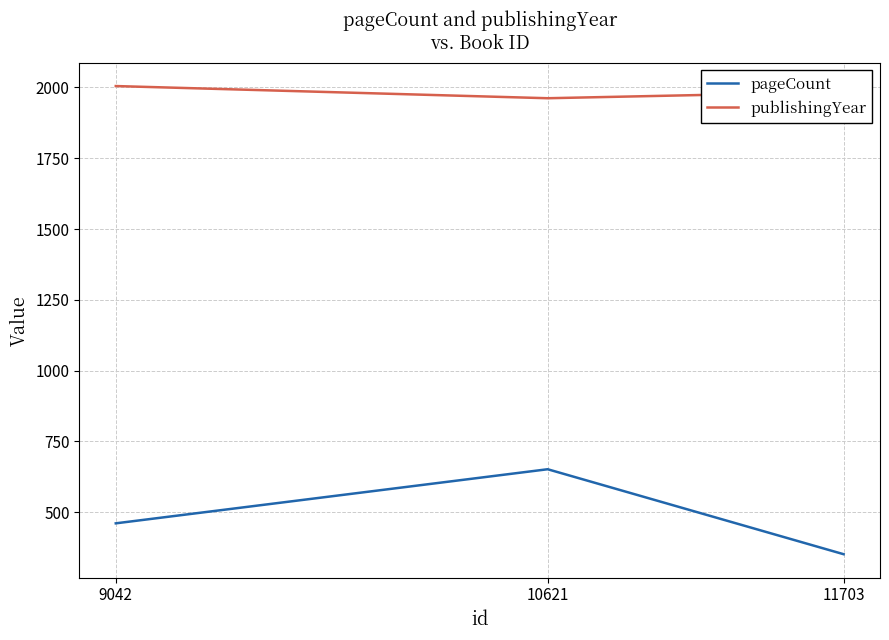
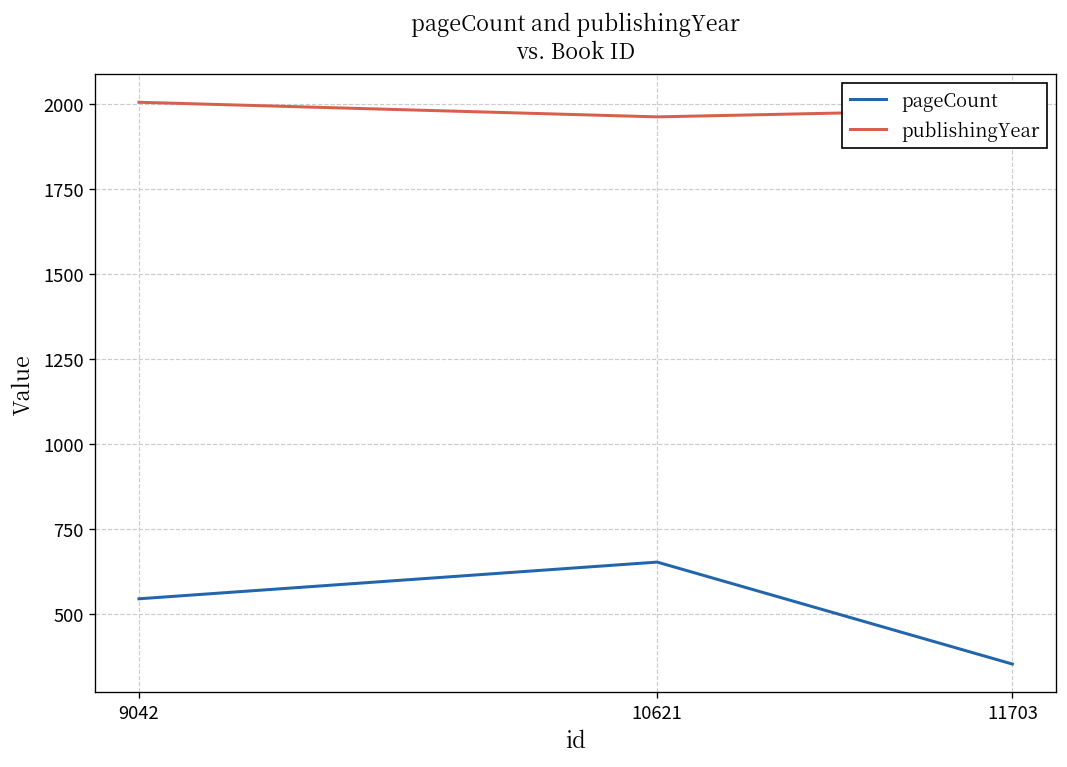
  {
    "pageCount": {
-     "9042": 460,
+     "9042": 540,
      "10621": 650,
      "11703": 350
    },
    "publishingYear": {
      "9042": 2010,
      "10621": 1960
    }
  }
